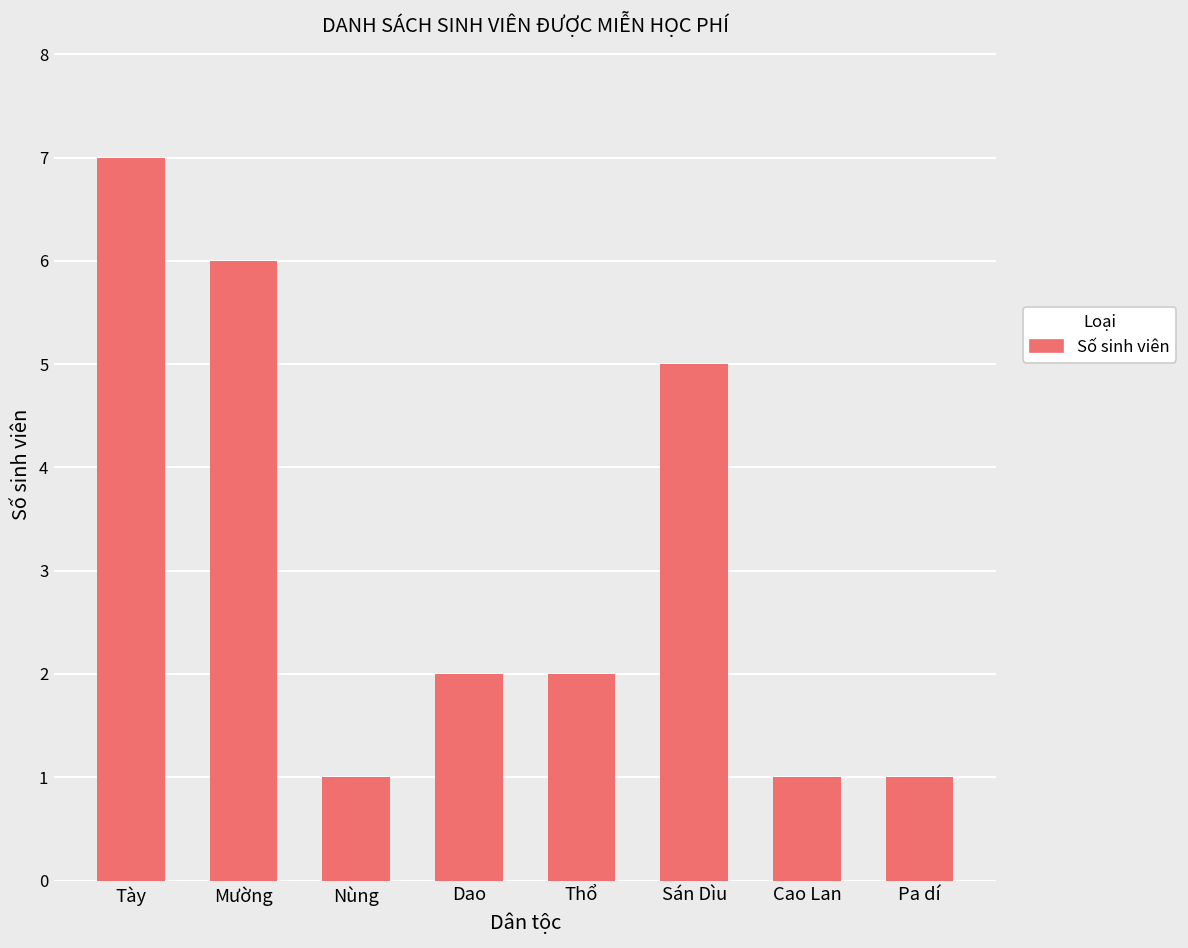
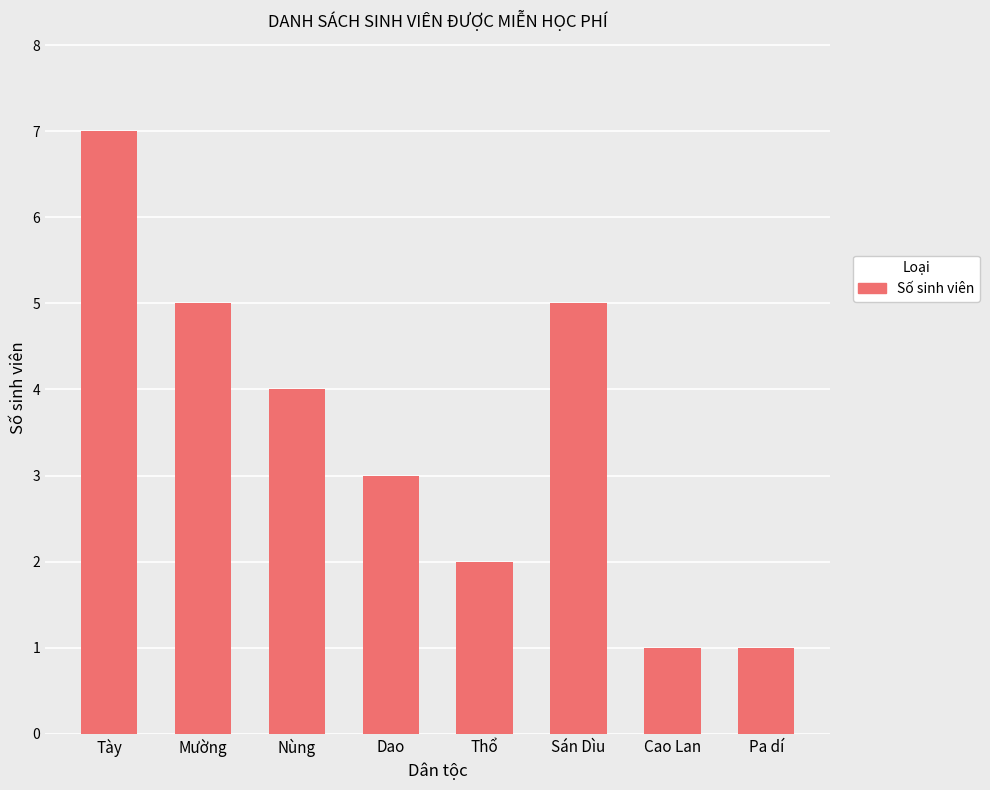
  {
    "Tày": 7,
-   "Mường": 6,
-   "Nùng": 1,
-   "Dao": 2,
+   "Mường": 5,
+   "Nùng": 4,
+   "Dao": 3,
    "Thổ": 2,
    "Sán Dìu": 5,
    "Cao Lan": 1,
    "Pa dí": 1
  }
